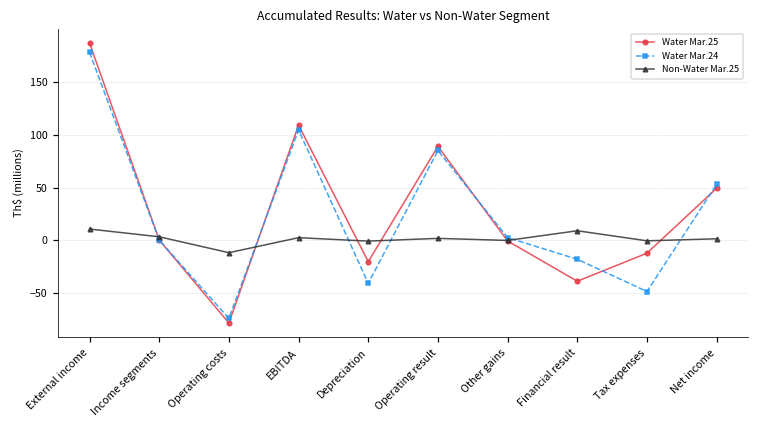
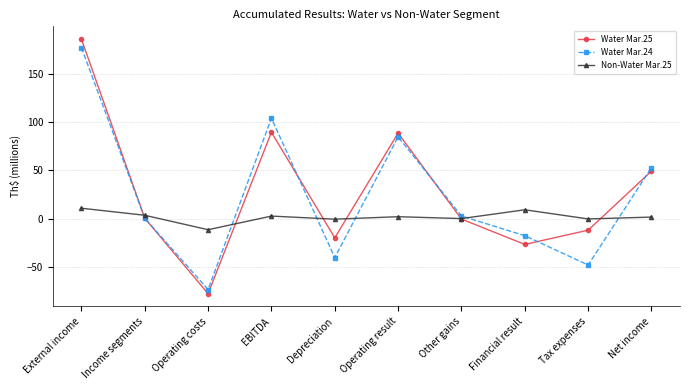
  {
    "Water Mar.25": {
      "External income": 190,
      "Operating costs": -80,
-     "EBITDA": 110,
+     "EBITDA": 90,
      "Depreciation": -20,
      "Operating result": 90,
-     "Financial result": -40,
+     "Financial result": -30,
      "Tax expenses": -10,
      "Net income": 50
    },
    "Water Mar.24": {
      "External income": 180,
      "Operating costs": -70,
      "EBITDA": 100,
      "Depreciation": -40,
      "Operating result": 90,
      "Other gains": 0,
      "Financial result": -20,
      "Tax expenses": -50,
      "Net income": 50
    },
    "Non-Water Mar.25": {
      "External income": 10,
      "Income segments": 0,
      "Operating costs": -10,
      "EBITDA": 0,
      "Depreciation": 0,
      "Operating result": 0,
      "Financial result": 10,
      "Tax expenses": 0,
      "Net income": 0
    }
  }
